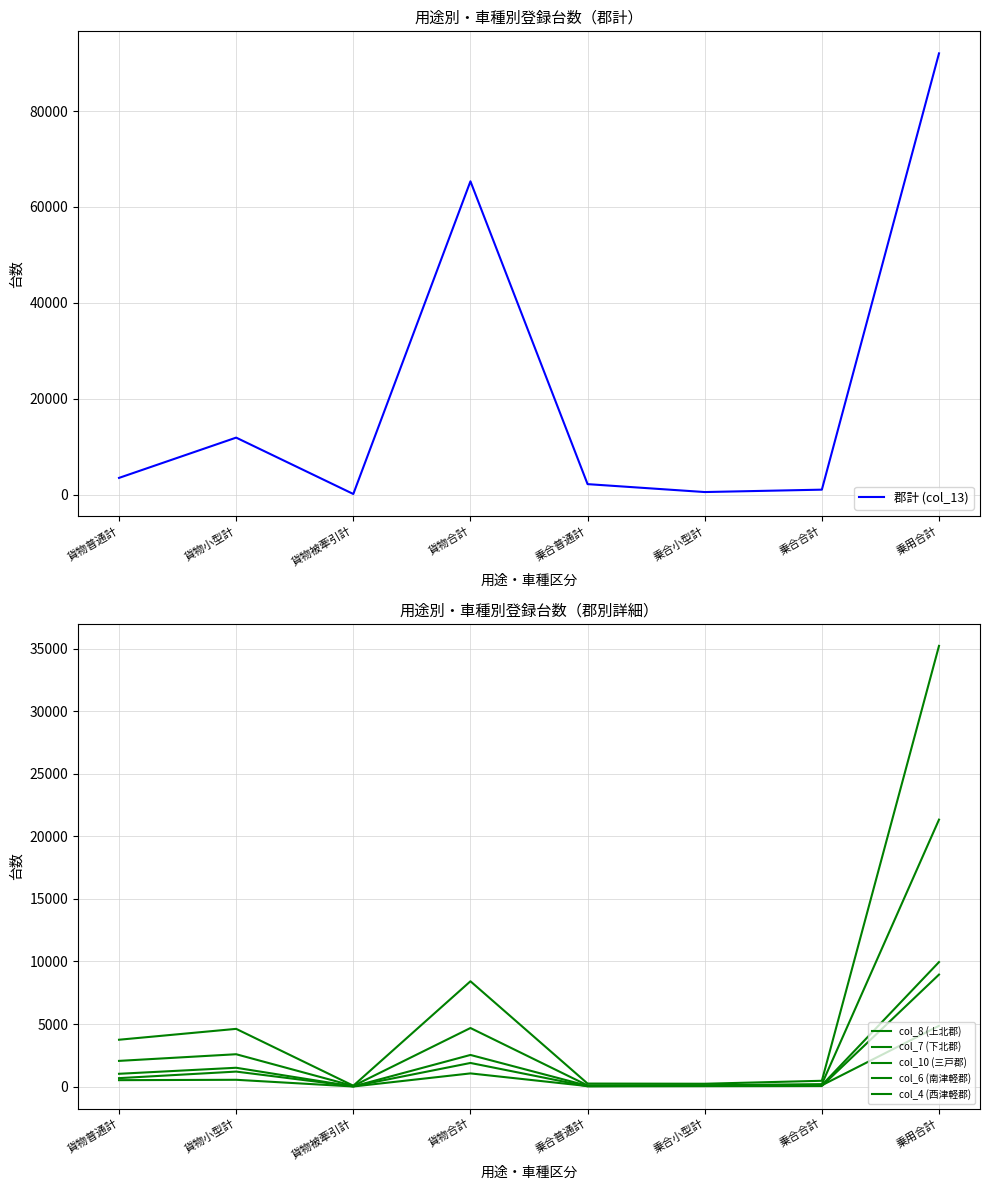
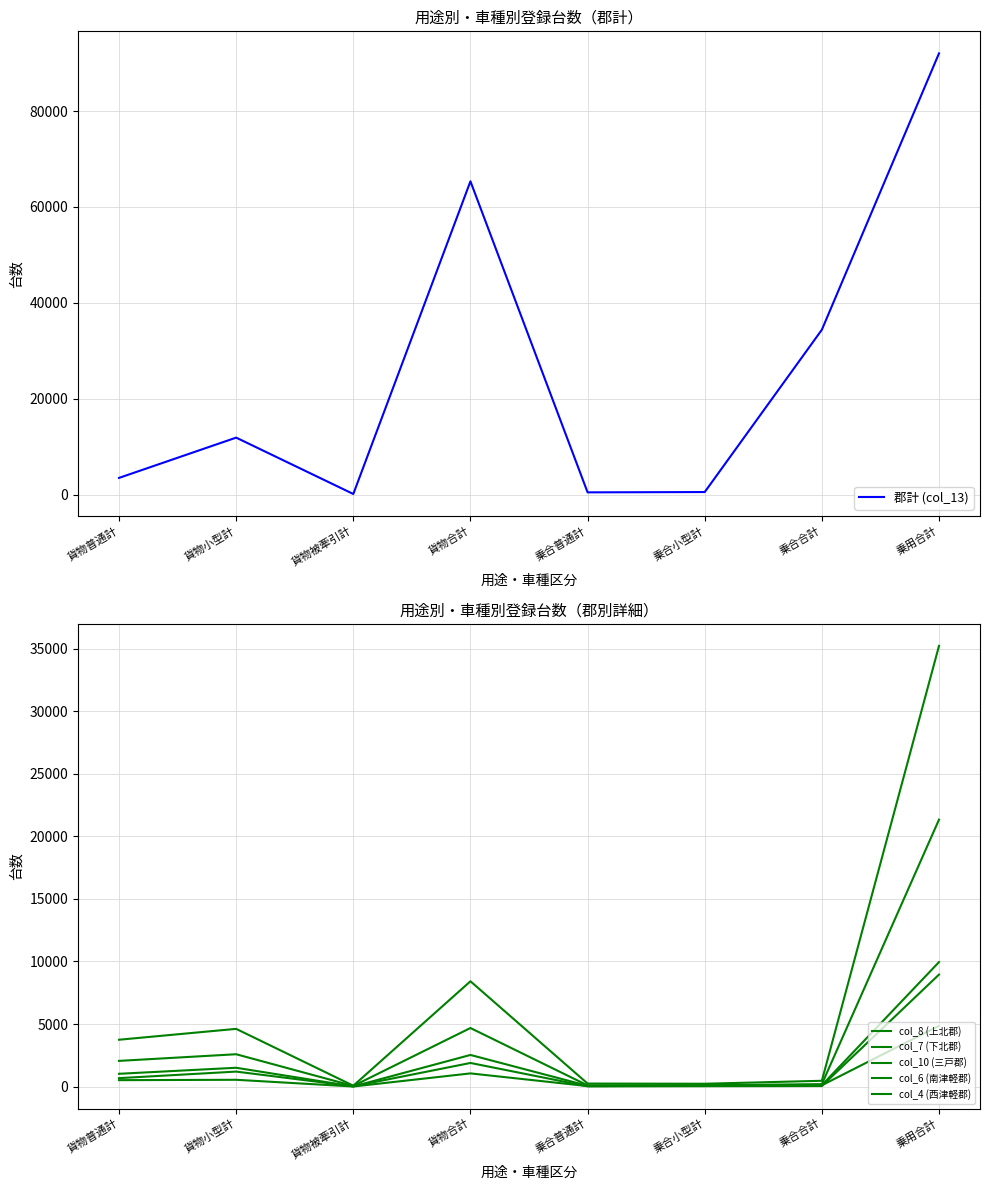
  {
    "用途別・車種別登録台数（郡計）": {
      "貨物普通計": 4000,
      "貨物小型計": 12000,
      "貨物被牽引計": 0,
      "貨物合計": 65000,
-     "乗合普通計": 2000,
+     "乗合普通計": 0,
      "乗合小型計": 1000,
-     "乗合合計": 1000,
+     "乗合合計": 34000,
      "乗用合計": 92000
    }
  }
